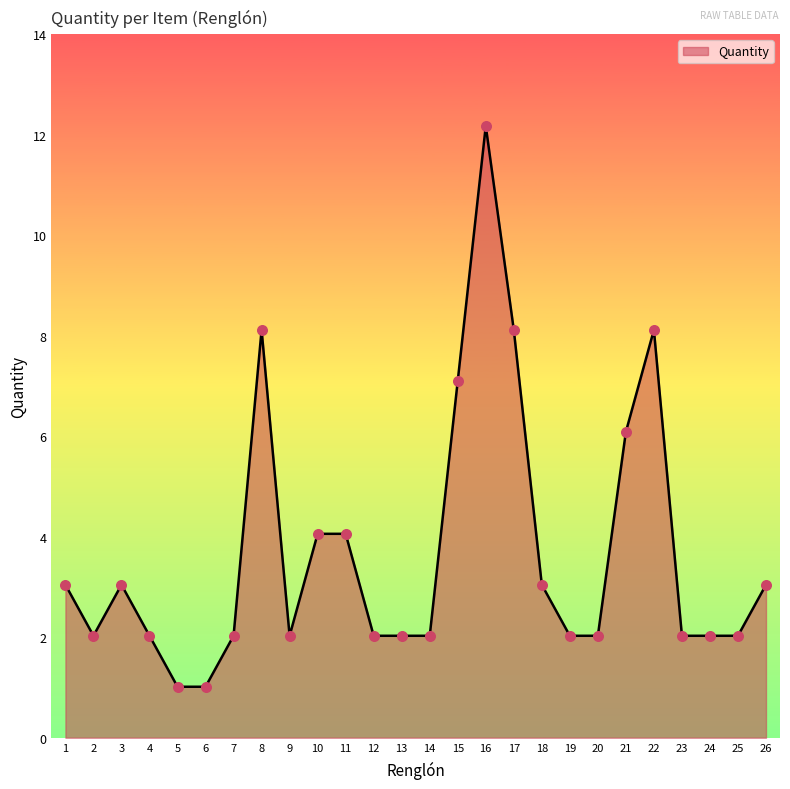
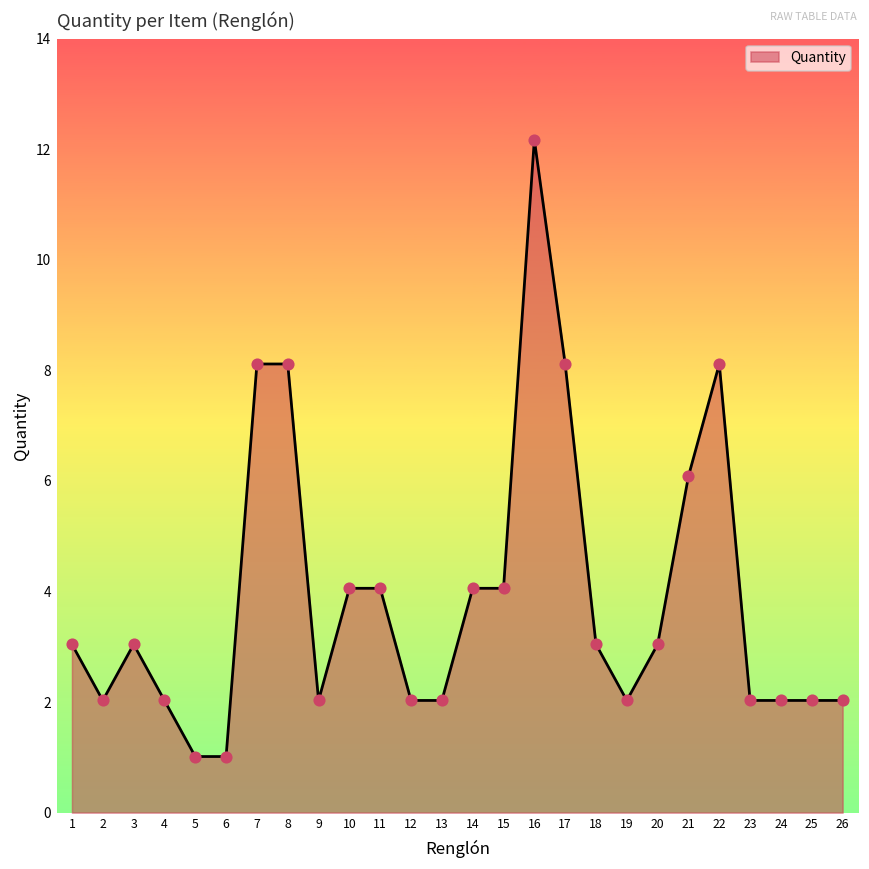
  {
    "1": 3,
    "2": 2,
    "3": 3,
    "4": 2,
    "5": 1,
    "6": 1,
-   "7": 2,
+   "7": 8,
    "8": 8,
    "9": 2,
    "10": 4,
    "11": 4,
    "12": 2,
    "13": 2,
-   "14": 2,
-   "15": 7,
+   "14": 4,
+   "15": 4,
    "16": 12,
    "17": 8,
    "18": 3,
    "19": 2,
-   "20": 2,
+   "20": 3,
    "21": 6,
    "22": 8,
    "23": 2,
    "24": 2,
    "25": 2,
-   "26": 3
+   "26": 2
  }
